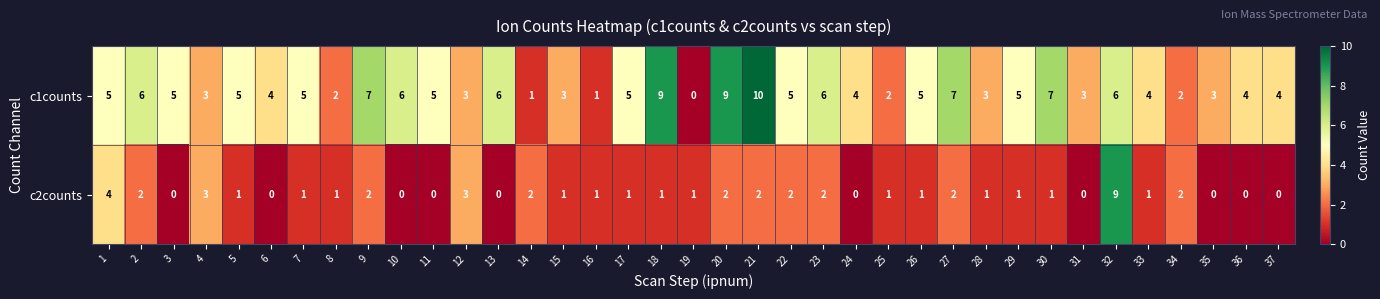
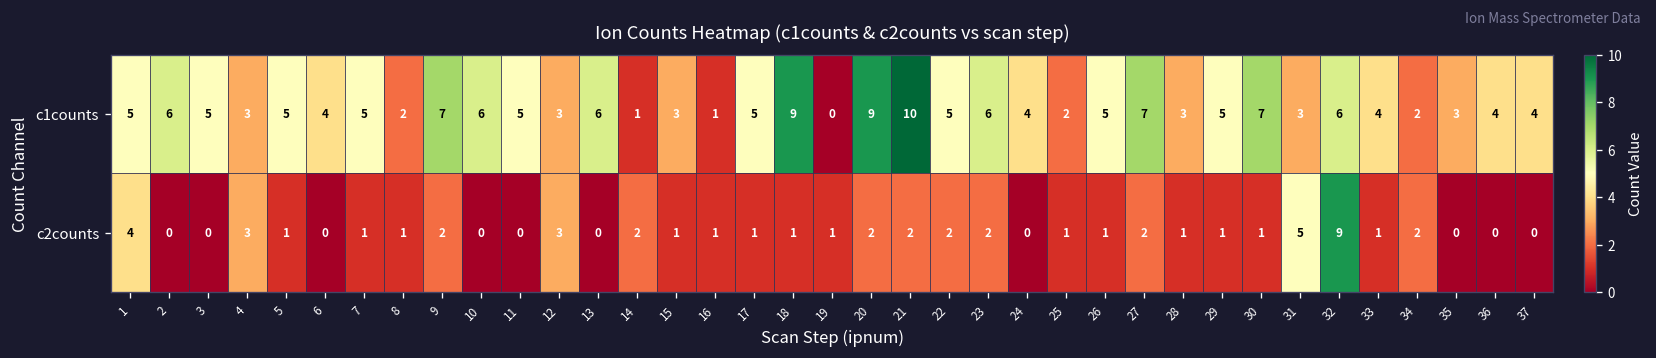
  {
    "c1counts": {
      "1": 5,
      "2": 6,
      "3": 5,
      "4": 3,
      "5": 5,
      "6": 4,
      "7": 5,
      "8": 2,
      "9": 7,
      "10": 6,
      "11": 5,
      "12": 3,
      "13": 6,
      "14": 1,
      "15": 3,
      "16": 1,
      "17": 5,
      "18": 9,
      "19": 0,
      "20": 9,
      "21": 10,
      "22": 5,
      "23": 6,
      "24": 4,
      "25": 2,
      "26": 5,
      "27": 7,
      "28": 3,
      "29": 5,
      "30": 7,
      "31": 3,
      "32": 6,
      "33": 4,
      "34": 2,
      "35": 3,
      "36": 4,
      "37": 4
    },
    "c2counts": {
      "1": 4,
-     "2": 2,
+     "2": 0,
      "3": 0,
      "4": 3,
      "5": 1,
      "6": 0,
      "7": 1,
      "8": 1,
      "9": 2,
      "10": 0,
      "11": 0,
      "12": 3,
      "13": 0,
      "14": 2,
      "15": 1,
      "16": 1,
      "17": 1,
      "18": 1,
      "19": 1,
      "20": 2,
      "21": 2,
      "22": 2,
      "23": 2,
      "24": 0,
      "25": 1,
      "26": 1,
      "27": 2,
      "28": 1,
      "29": 1,
      "30": 1,
-     "31": 0,
+     "31": 5,
      "32": 9,
      "33": 1,
      "34": 2,
      "35": 0,
      "36": 0,
      "37": 0
    }
  }
